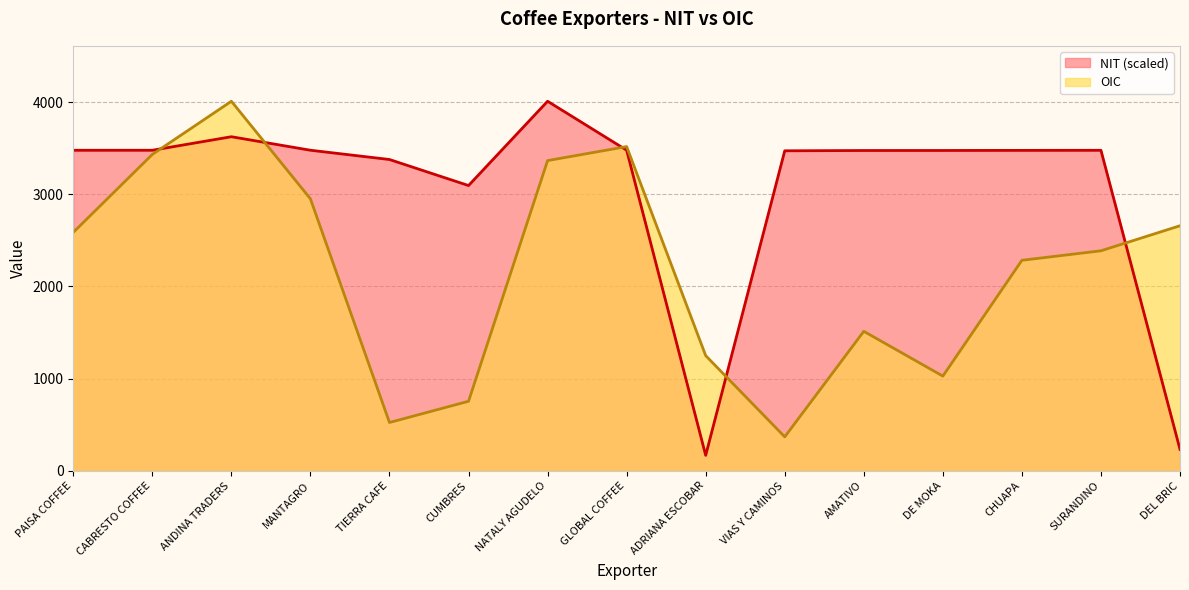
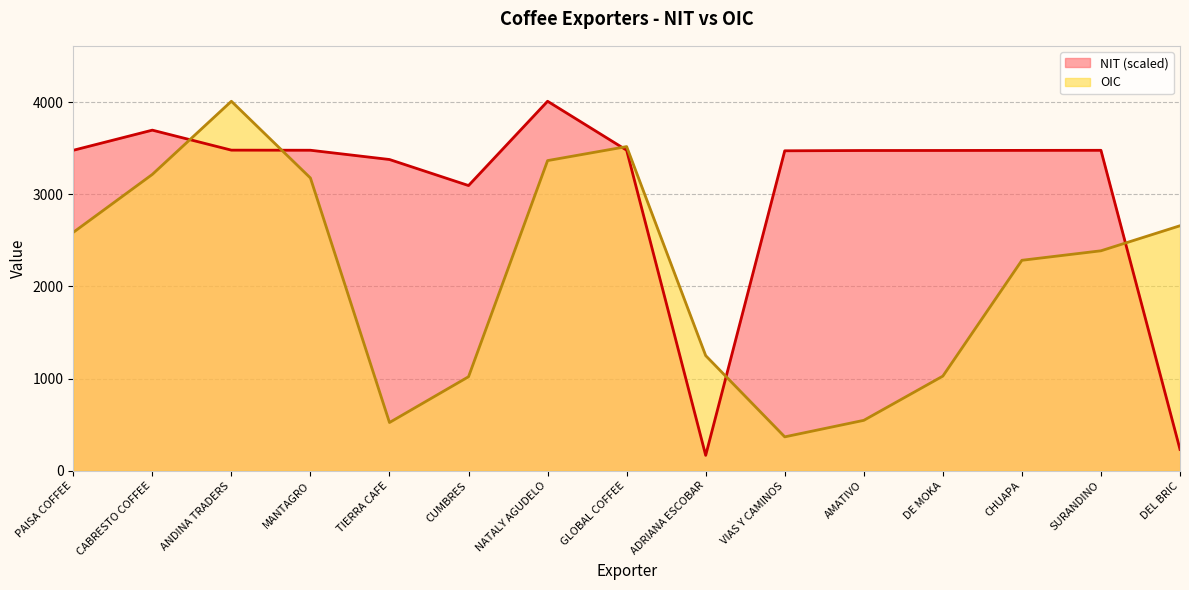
  {
    "NIT (scaled)": {
      "PAISA COFFEE": 3500,
-     "CABRESTO COFFEE": 3500,
-     "ANDINA TRADERS": 3600,
+     "CABRESTO COFFEE": 3700,
+     "ANDINA TRADERS": 3500,
      "MANTAGRO": 3500,
      "TIERRA CAFE": 3400,
      "CUMBRES": 3100,
      "NATALY AGUDELO": 4000,
      "GLOBAL COFFEE": 3500,
      "ADRIANA ESCOBAR": 200,
      "VIAS Y CAMINOS": 3500,
      "AMATIVO": 3500,
      "DE MOKA": 3500,
      "CHUAPA": 3500,
      "SURANDINO": 3500,
      "DEL BRIC": 200
    },
    "OIC": {
      "PAISA COFFEE": 2600,
-     "CABRESTO COFFEE": 3400,
+     "CABRESTO COFFEE": 3200,
      "ANDINA TRADERS": 4000,
-     "MANTAGRO": 3000,
+     "MANTAGRO": 3200,
      "TIERRA CAFE": 500,
-     "CUMBRES": 800,
+     "CUMBRES": 1000,
      "NATALY AGUDELO": 3400,
      "GLOBAL COFFEE": 3500,
      "ADRIANA ESCOBAR": 1200,
      "VIAS Y CAMINOS": 400,
-     "AMATIVO": 1500,
+     "AMATIVO": 500,
      "DE MOKA": 1000,
      "CHUAPA": 2300,
      "SURANDINO": 2400,
      "DEL BRIC": 2700
    }
  }
